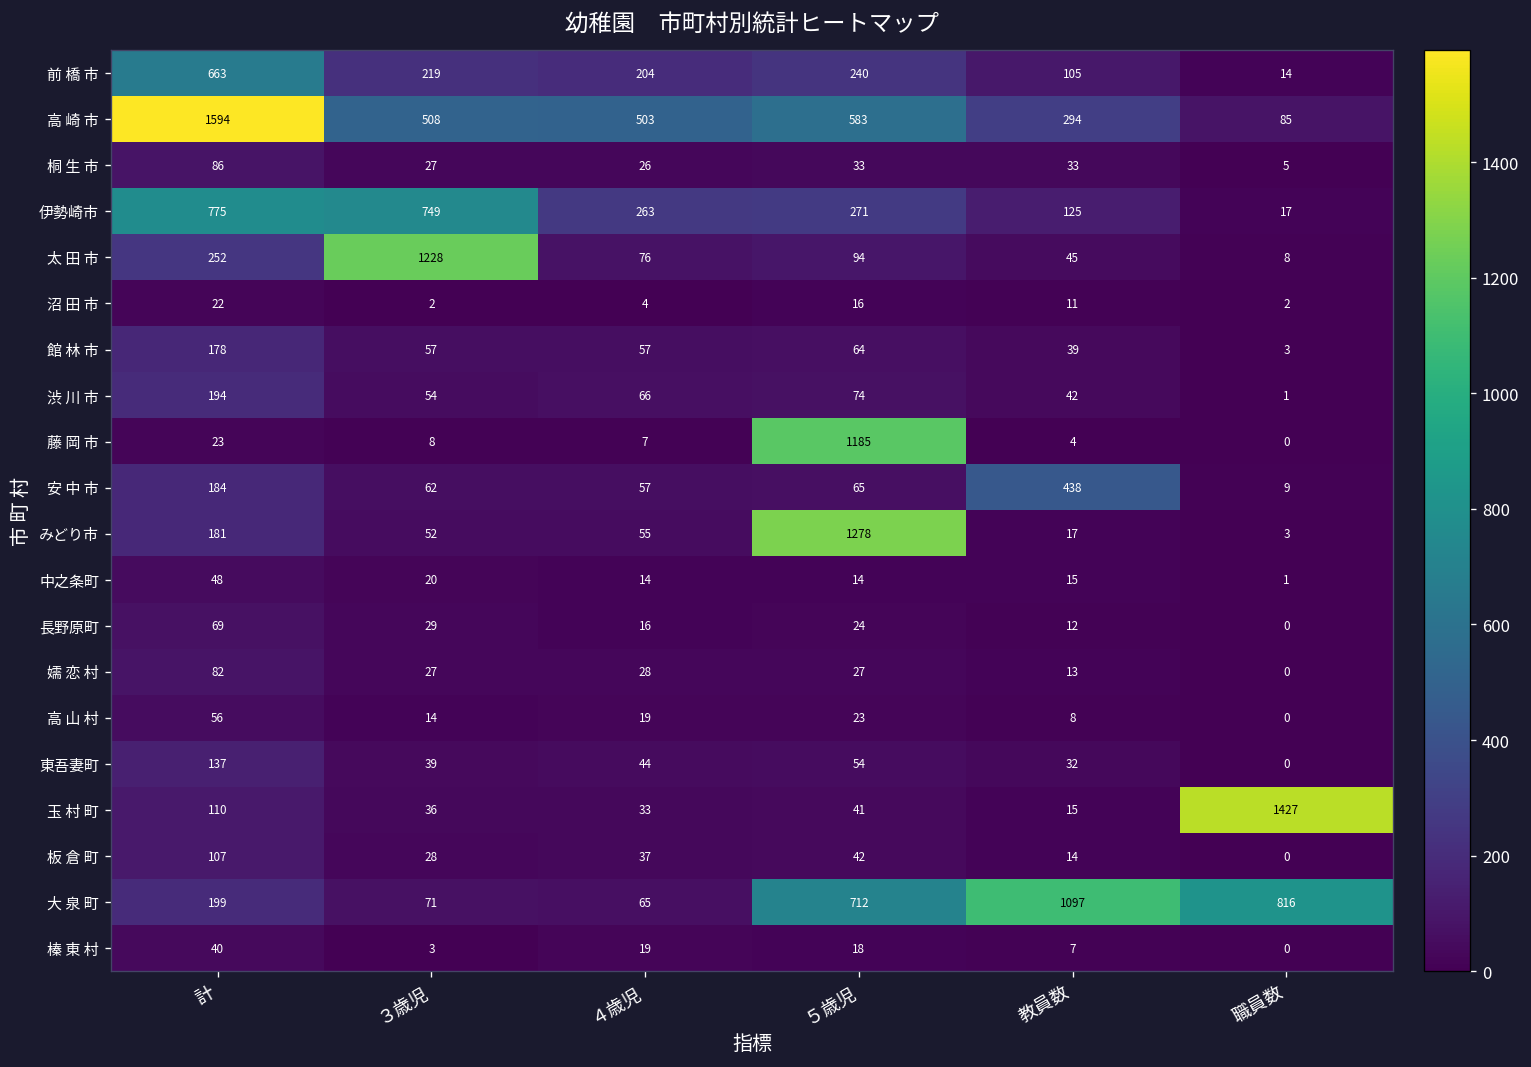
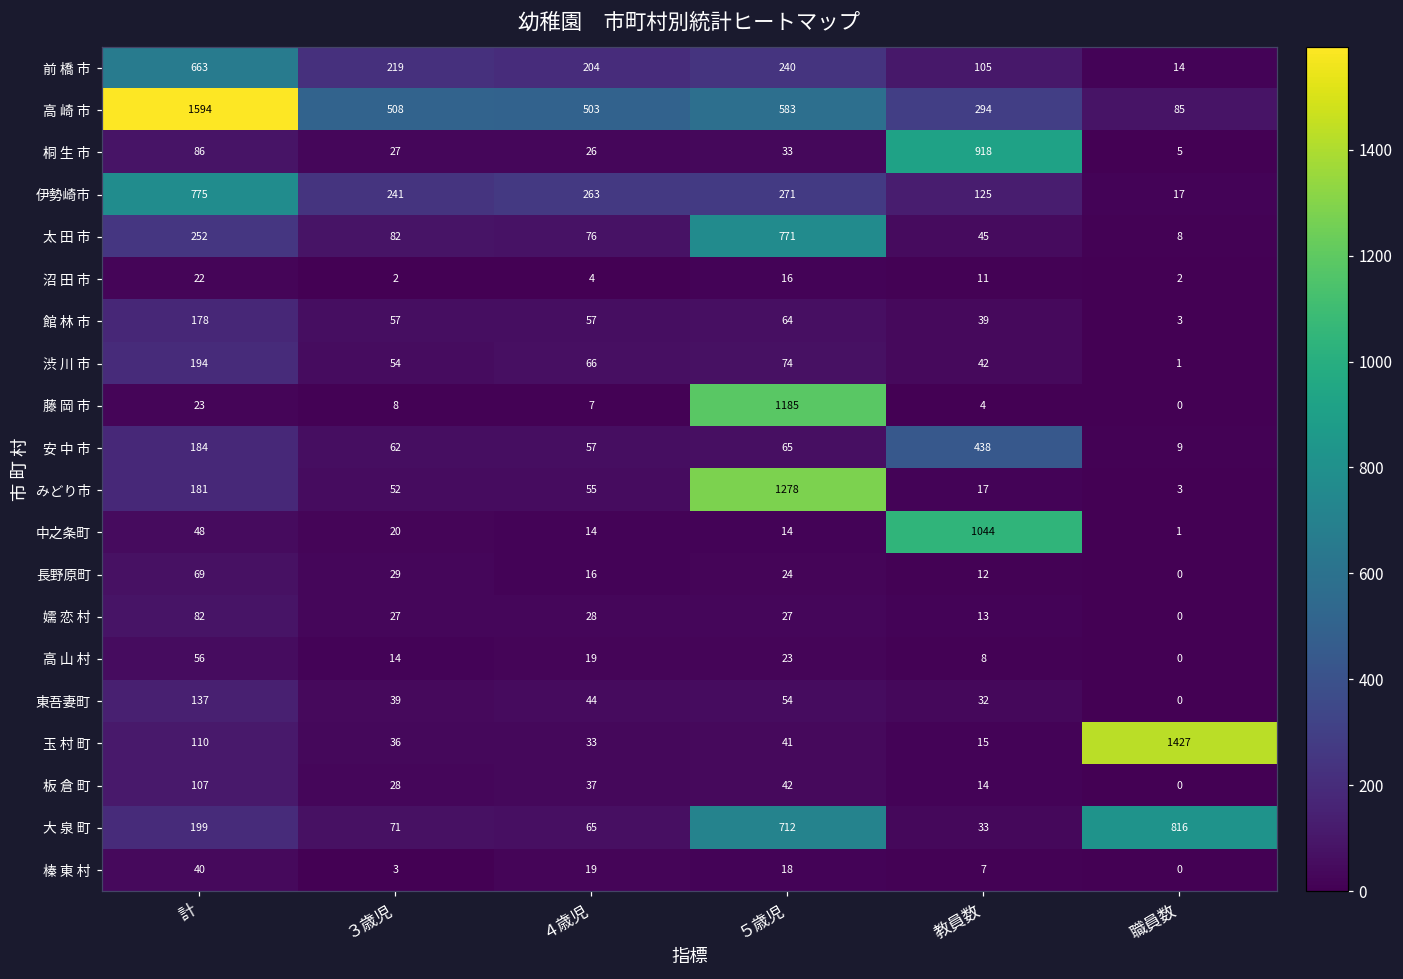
  {
    "前 橋 市": {
      "計": 663,
      "３歳児": 219,
      "４歳児": 204,
      "５歳児": 240,
      "教員数": 105,
      "職員数": 14
    },
    "高 崎 市": {
      "計": 1594,
      "３歳児": 508,
      "４歳児": 503,
      "５歳児": 583,
      "教員数": 294,
      "職員数": 85
    },
    "桐 生 市": {
      "計": 86,
      "３歳児": 27,
      "４歳児": 26,
      "５歳児": 33,
-     "教員数": 33,
+     "教員数": 918,
      "職員数": 5
    },
    "伊勢崎市": {
      "計": 775,
-     "３歳児": 749,
+     "３歳児": 241,
      "４歳児": 263,
      "５歳児": 271,
      "教員数": 125,
      "職員数": 17
    },
    "太 田 市": {
      "計": 252,
-     "３歳児": 1228,
+     "３歳児": 82,
      "４歳児": 76,
-     "５歳児": 94,
+     "５歳児": 771,
      "教員数": 45,
      "職員数": 8
    },
    "沼 田 市": {
      "計": 22,
      "３歳児": 2,
      "４歳児": 4,
      "５歳児": 16,
      "教員数": 11,
      "職員数": 2
    },
    "館 林 市": {
      "計": 178,
      "３歳児": 57,
      "４歳児": 57,
      "５歳児": 64,
      "教員数": 39,
      "職員数": 3
    },
    "渋 川 市": {
      "計": 194,
      "３歳児": 54,
      "４歳児": 66,
      "５歳児": 74,
      "教員数": 42,
      "職員数": 1
    },
    "藤 岡 市": {
      "計": 23,
      "３歳児": 8,
      "４歳児": 7,
      "５歳児": 1185,
      "教員数": 4,
      "職員数": 0
    },
    "安 中 市": {
      "計": 184,
      "３歳児": 62,
      "４歳児": 57,
      "５歳児": 65,
      "教員数": 438,
      "職員数": 9
    },
    "みどり市": {
      "計": 181,
      "３歳児": 52,
      "４歳児": 55,
      "５歳児": 1278,
      "教員数": 17,
      "職員数": 3
    },
    "中之条町": {
      "計": 48,
      "３歳児": 20,
      "４歳児": 14,
      "５歳児": 14,
-     "教員数": 15,
+     "教員数": 1044,
      "職員数": 1
    },
    "長野原町": {
      "計": 69,
      "３歳児": 29,
      "４歳児": 16,
      "５歳児": 24,
      "教員数": 12,
      "職員数": 0
    },
    "嬬 恋 村": {
      "計": 82,
      "３歳児": 27,
      "４歳児": 28,
      "５歳児": 27,
      "教員数": 13,
      "職員数": 0
    },
    "高 山 村": {
      "計": 56,
      "３歳児": 14,
      "４歳児": 19,
      "５歳児": 23,
      "教員数": 8,
      "職員数": 0
    },
    "東吾妻町": {
      "計": 137,
      "３歳児": 39,
      "４歳児": 44,
      "５歳児": 54,
      "教員数": 32,
      "職員数": 0
    },
    "玉 村 町": {
      "計": 110,
      "３歳児": 36,
      "４歳児": 33,
      "５歳児": 41,
      "教員数": 15,
      "職員数": 1427
    },
    "板 倉 町": {
      "計": 107,
      "３歳児": 28,
      "４歳児": 37,
      "５歳児": 42,
      "教員数": 14,
      "職員数": 0
    },
    "大 泉 町": {
      "計": 199,
      "３歳児": 71,
      "４歳児": 65,
      "５歳児": 712,
-     "教員数": 1097,
+     "教員数": 33,
      "職員数": 816
    },
    "榛 東 村": {
      "計": 40,
      "３歳児": 3,
      "４歳児": 19,
      "５歳児": 18,
      "教員数": 7,
      "職員数": 0
    }
  }
